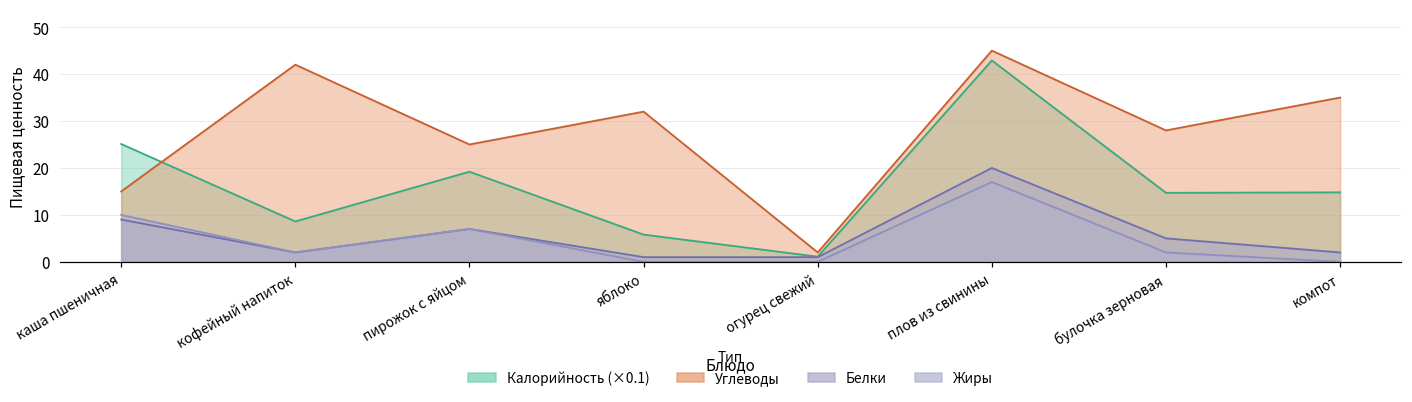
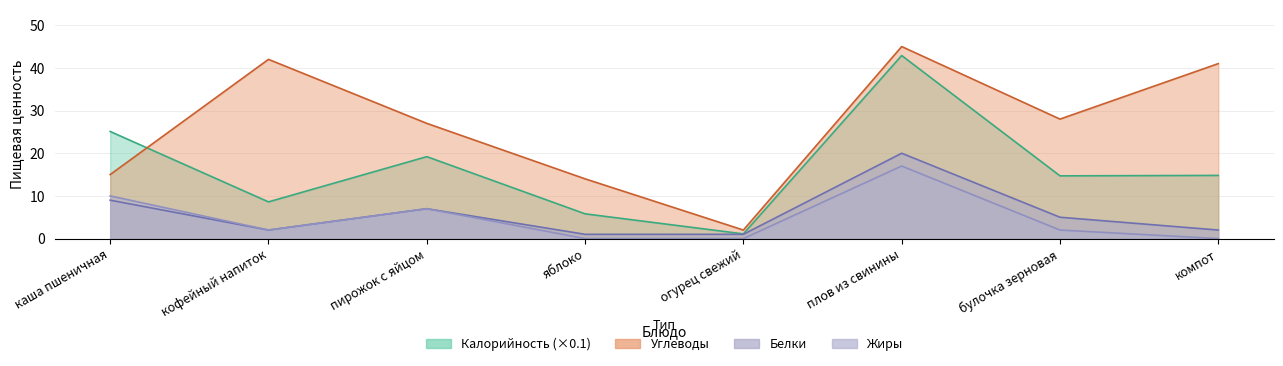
  {
    "Углеводы": {
      "каша пшеничная": 15,
      "кофейный напиток": 42,
-     "пирожок с яйцом": 25,
-     "яблоко": 32,
+     "пирожок с яйцом": 27,
+     "яблоко": 14,
      "огурец свежий": 2,
      "плов из свинины": 45,
      "булочка зерновая": 28,
-     "компот": 35
+     "компот": 41
    }
  }
